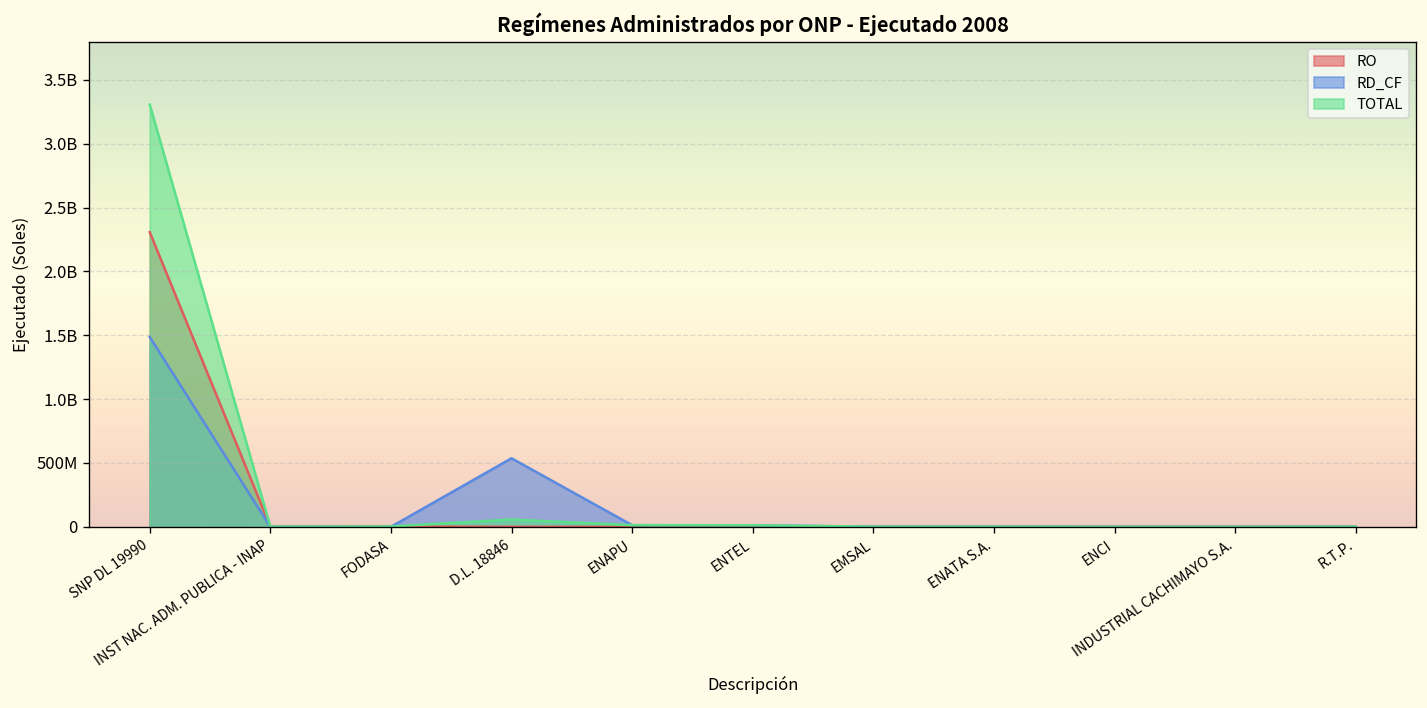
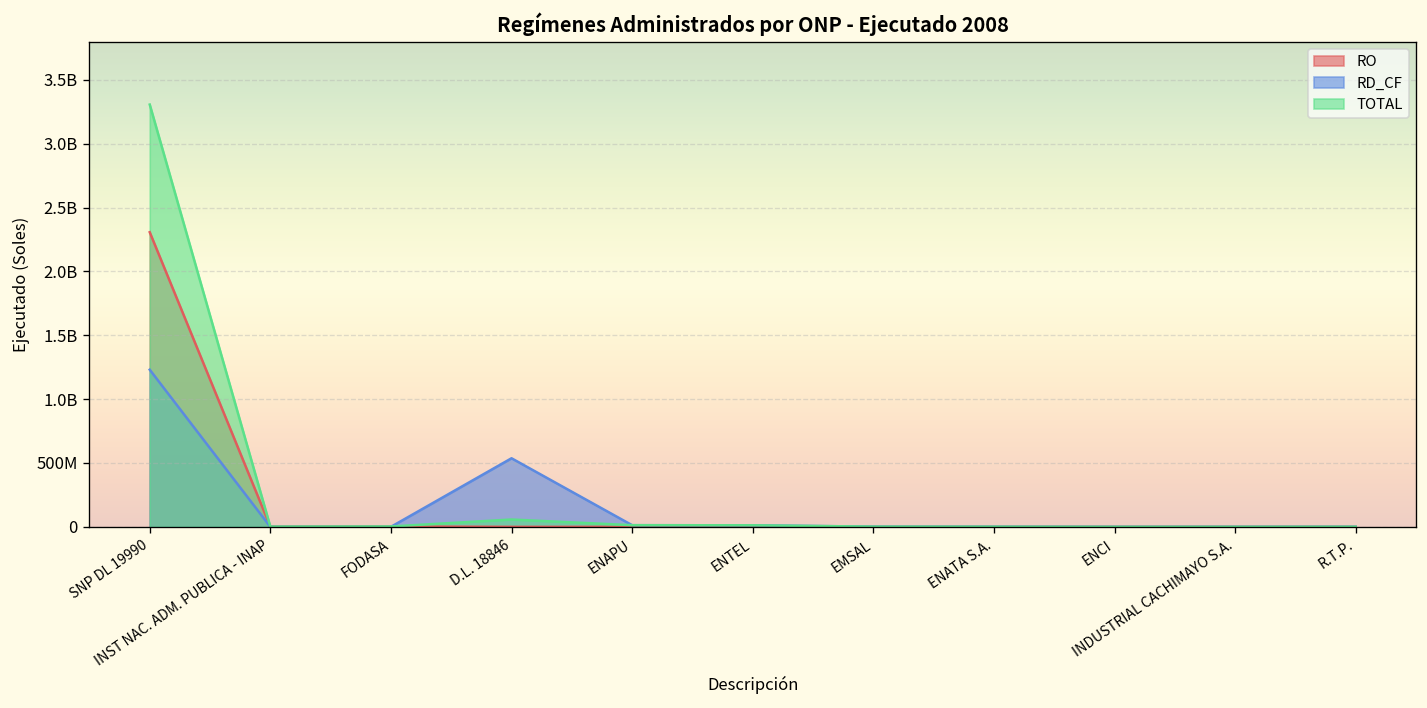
  {
    "RO": {
      "SNP DL 19990": 2310000000,
      "D.L. 18846": 0
    },
    "RD_CF": {
-     "SNP DL 19990": 1490000000,
+     "SNP DL 19990": 1230000000,
      "D.L. 18846": 540000000
    },
    "TOTAL": {
      "SNP DL 19990": 3310000000,
      "D.L. 18846": 60000000
    }
  }
